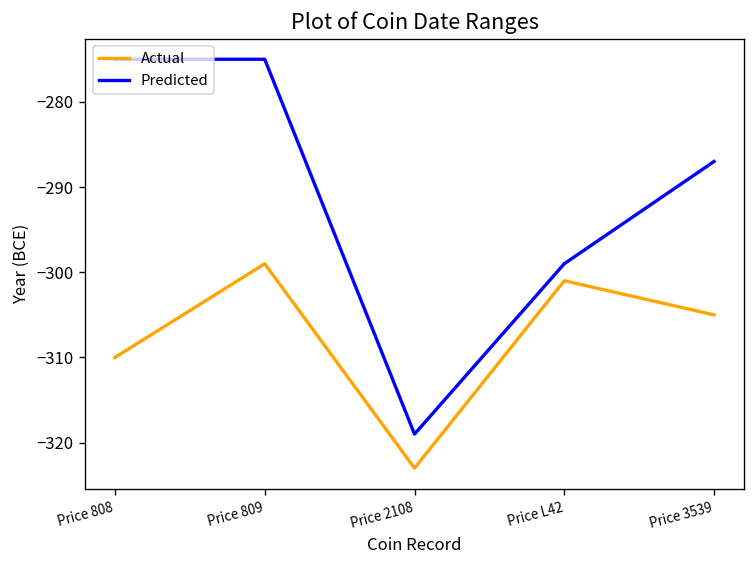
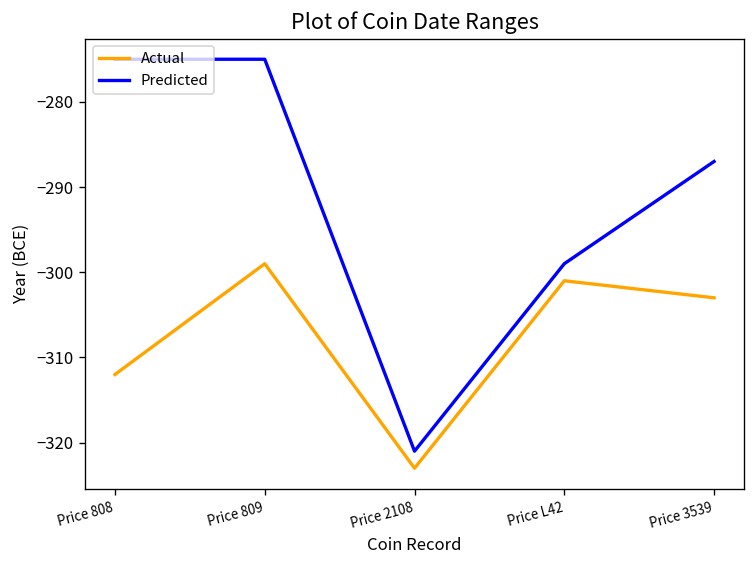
  {
    "Actual": {
-     "Price 808": -310,
+     "Price 808": -312,
      "Price 809": -299,
      "Price 2108": -323,
      "Price L42": -301,
-     "Price 3539": -305
+     "Price 3539": -303
    },
    "Predicted": {
      "Price 809": -275,
-     "Price 2108": -319,
+     "Price 2108": -321,
      "Price L42": -299,
      "Price 3539": -287
    }
  }
